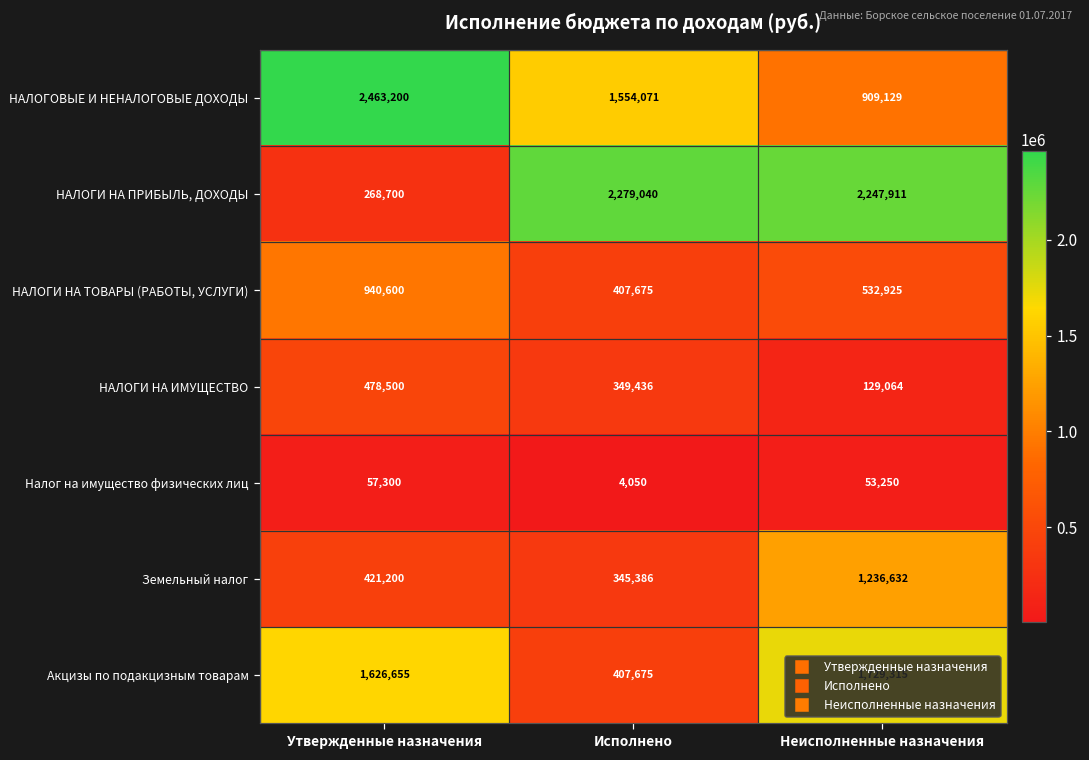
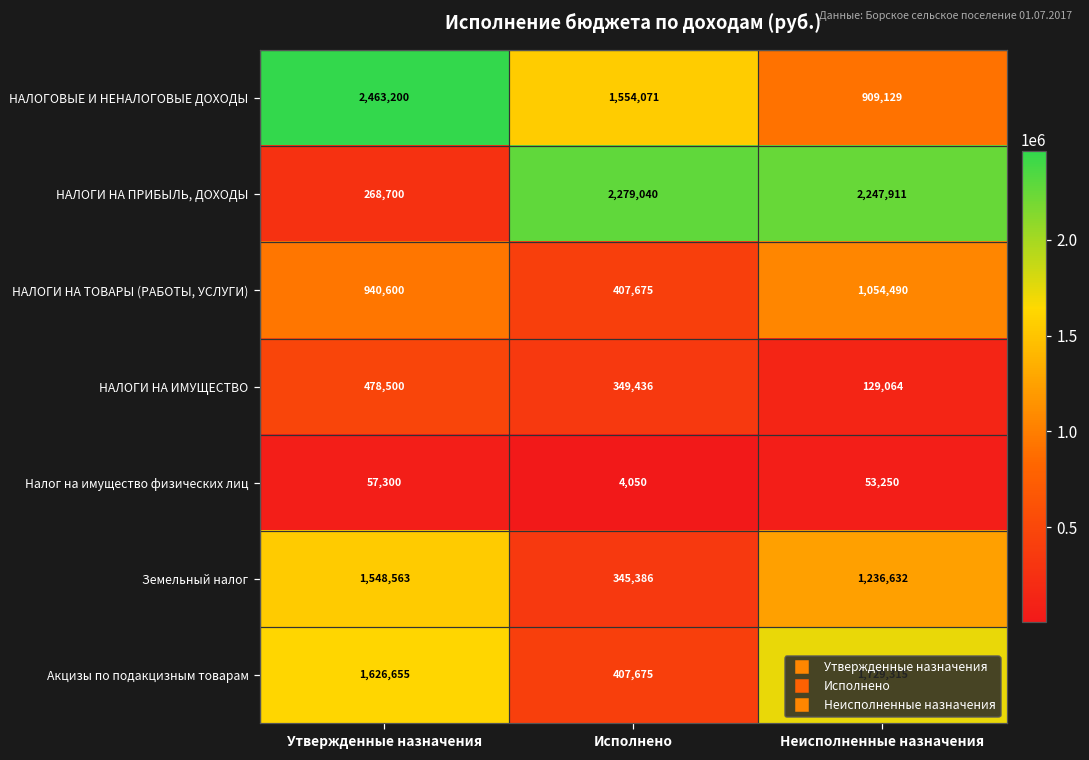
  {
    "НАЛОГОВЫЕ И НЕНАЛОГОВЫЕ ДОХОДЫ": {
      "Утвержденные назначения": "2,463,200",
      "Исполнено": "1,554,071",
      "Неисполненные назначения": "909,129"
    },
    "НАЛОГИ НА ПРИБЫЛЬ, ДОХОДЫ": {
      "Утвержденные назначения": "268,700",
      "Исполнено": "2,279,040",
      "Неисполненные назначения": "2,247,911"
    },
    "НАЛОГИ НА ТОВАРЫ (РАБОТЫ, УСЛУГИ)": {
      "Утвержденные назначения": "940,600",
      "Исполнено": "407,675",
-     "Неисполненные назначения": "532,925"
+     "Неисполненные назначения": "1,054,490"
    },
    "НАЛОГИ НА ИМУЩЕСТВО": {
      "Утвержденные назначения": "478,500",
      "Исполнено": "349,436",
      "Неисполненные назначения": "129,064"
    },
    "Налог на имущество физических лиц": {
      "Утвержденные назначения": "57,300",
      "Исполнено": "4,050",
      "Неисполненные назначения": "53,250"
    },
    "Земельный налог": {
-     "Утвержденные назначения": "421,200",
+     "Утвержденные назначения": "1,548,563",
      "Исполнено": "345,386",
      "Неисполненные назначения": "1,236,632"
    },
    "Акцизы по подакцизным товарам": {
      "Утвержденные назначения": "1,626,655",
      "Исполнено": "407,675"
    }
  }
